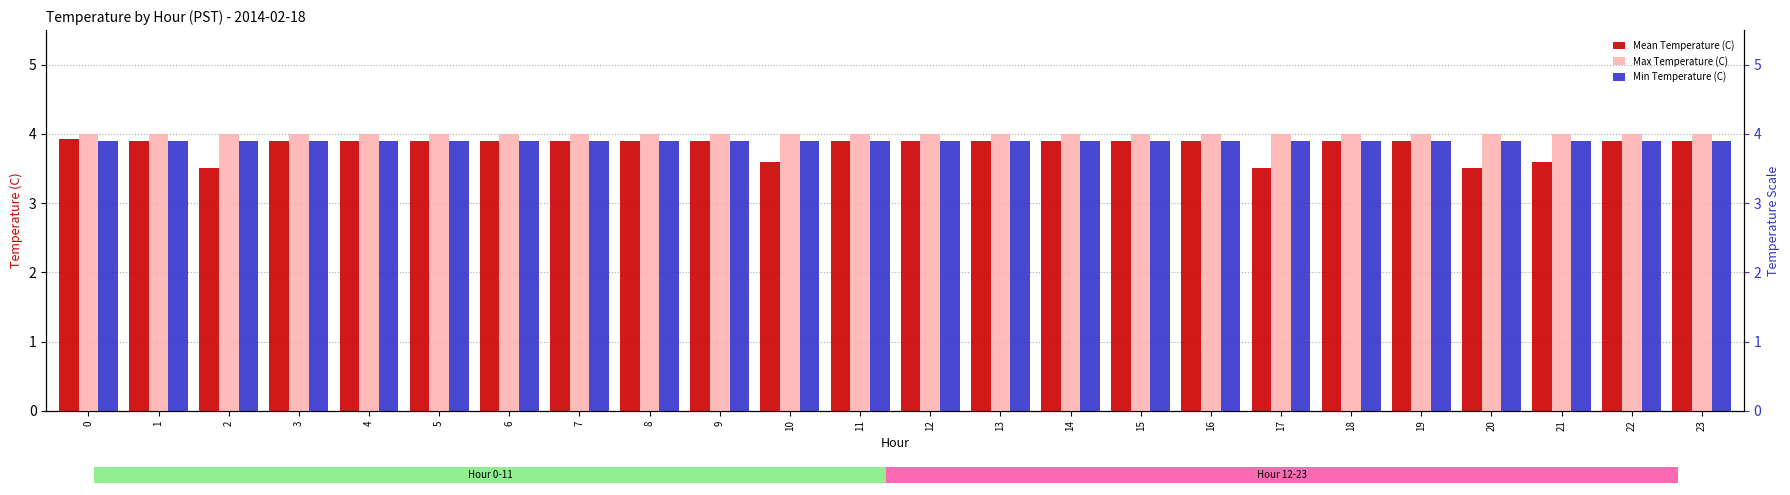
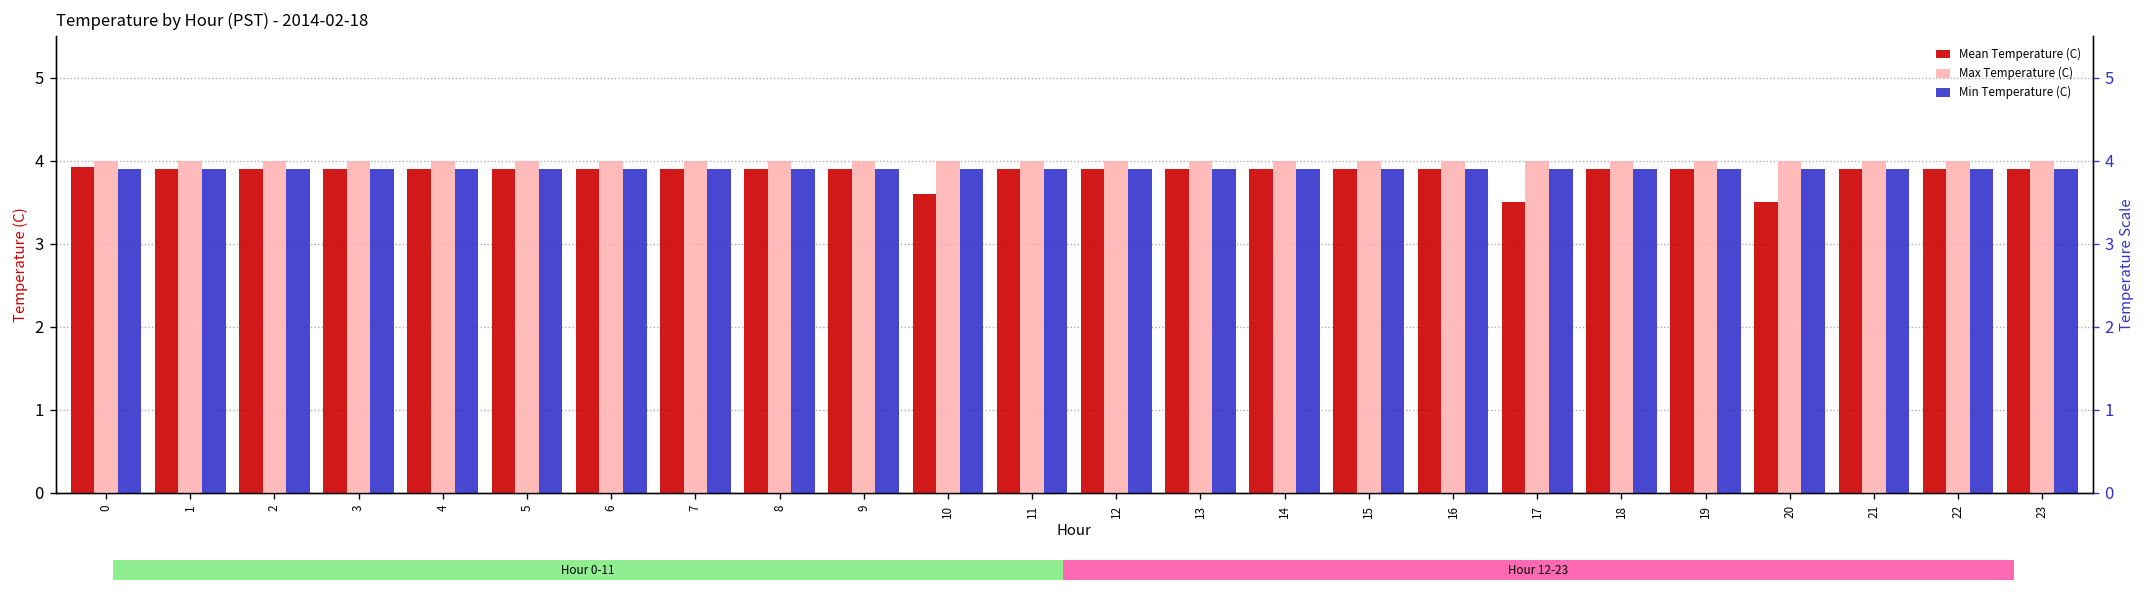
  {
    "Temperature by Hour (PST) - 2014-02-18": {
      "Mean Temperature (C)": {
        "0": 3.9,
        "1": 3.9,
-       "2": 3.5,
+       "2": 3.9,
        "3": 3.9,
        "4": 3.9,
        "5": 3.9,
        "6": 3.9,
        "7": 3.9,
        "8": 3.9,
        "9": 3.9,
        "10": 3.6,
        "11": 3.9,
        "12": 3.9,
        "13": 3.9,
        "14": 3.9,
        "15": 3.9,
        "16": 3.9,
        "17": 3.5,
        "18": 3.9,
        "19": 3.9,
        "20": 3.5,
-       "21": 3.6,
+       "21": 3.9,
        "22": 3.9,
        "23": 3.9
      },
      "Max Temperature (C)": {
        "0": 4.0,
        "1": 4.0,
        "2": 4.0,
        "3": 4.0,
        "4": 4.0,
        "5": 4.0,
        "6": 4.0,
        "7": 4.0,
        "8": 4.0,
        "9": 4.0,
        "10": 4.0,
        "11": 4.0,
        "12": 4.0,
        "13": 4.0,
        "14": 4.0,
        "15": 4.0,
        "16": 4.0,
        "17": 4.0,
        "18": 4.0,
        "19": 4.0,
        "20": 4.0,
        "21": 4.0,
        "22": 4.0,
        "23": 4.0
      },
      "Min Temperature (C)": {
        "0": 3.9,
        "1": 3.9,
        "2": 3.9,
        "3": 3.9,
        "4": 3.9,
        "5": 3.9,
        "6": 3.9,
        "7": 3.9,
        "8": 3.9,
        "9": 3.9,
        "10": 3.9,
        "11": 3.9,
        "12": 3.9,
        "13": 3.9,
        "14": 3.9,
        "15": 3.9,
        "16": 3.9,
        "17": 3.9,
        "18": 3.9,
        "19": 3.9,
        "20": 3.9,
        "21": 3.9,
        "22": 3.9,
        "23": 3.9
      }
    }
  }
